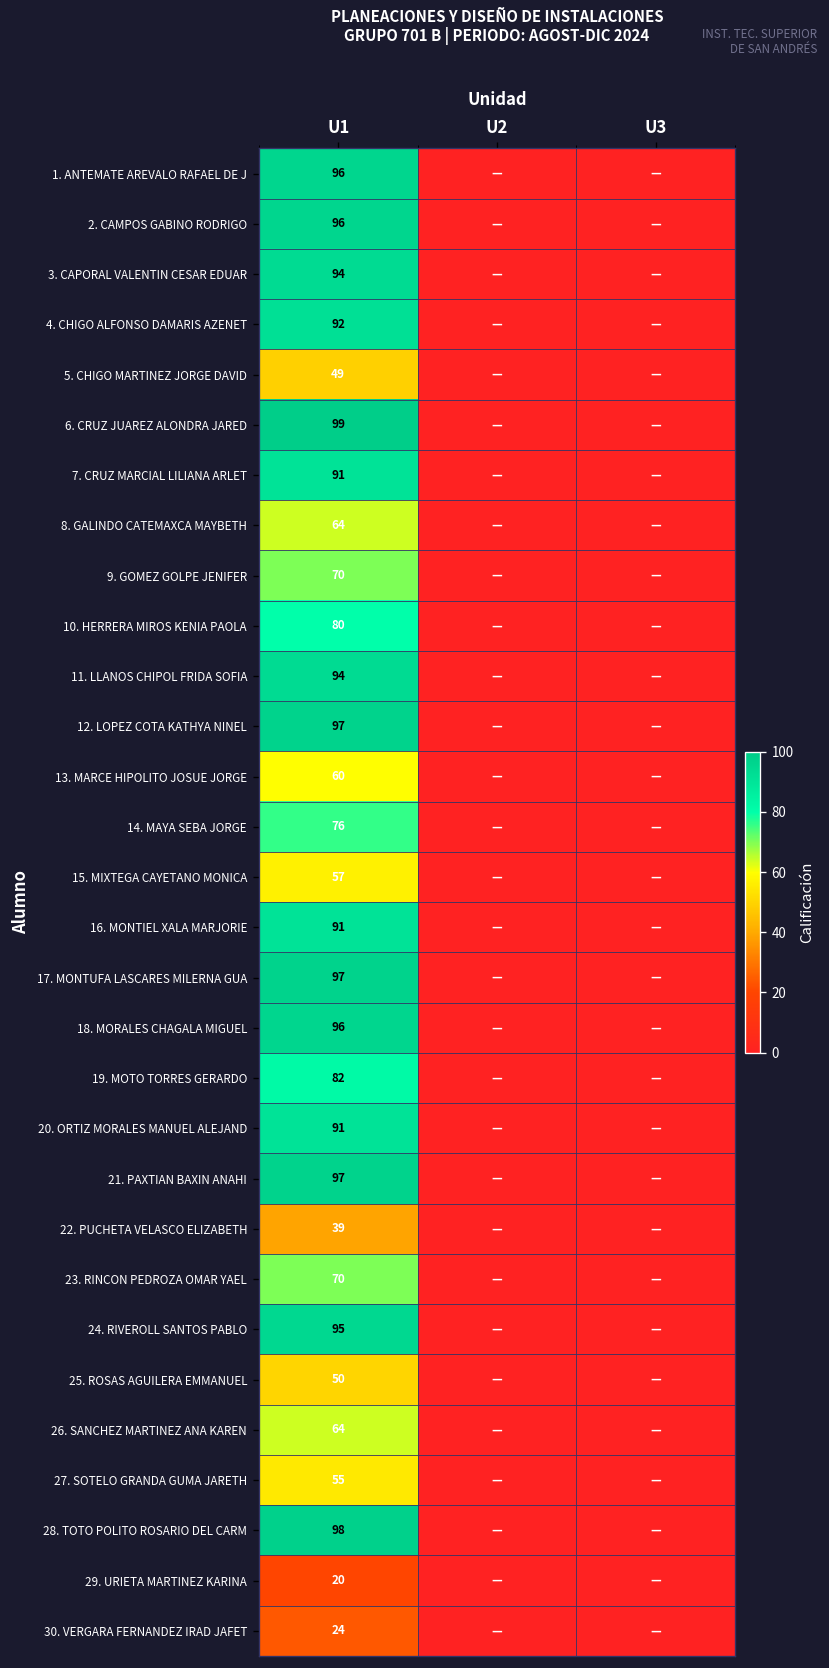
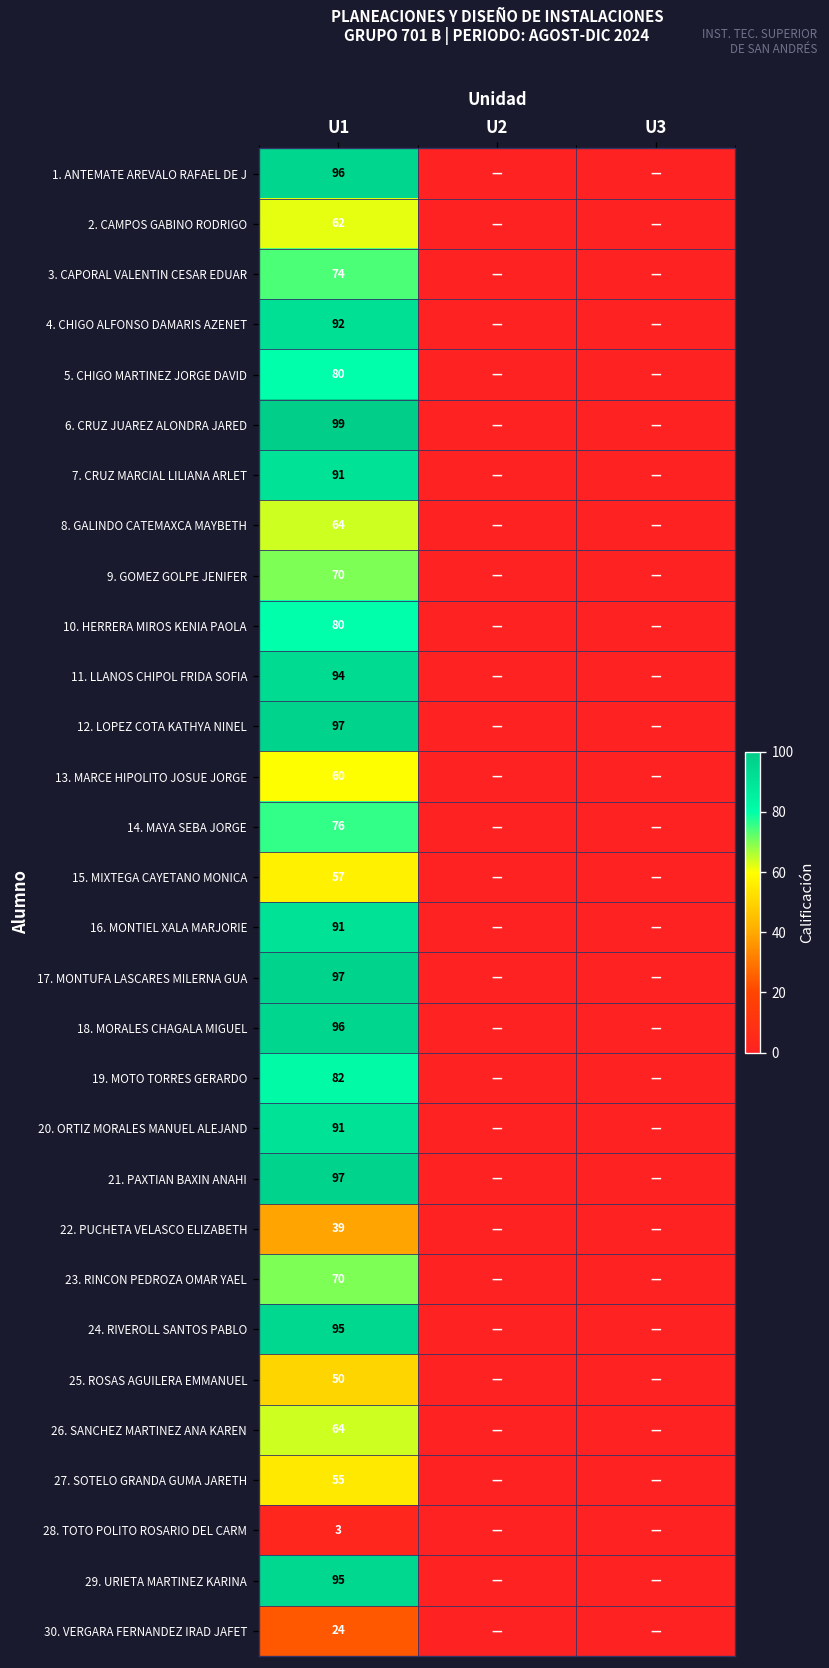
  {
    "1. ANTEMATE AREVALO RAFAEL DE J": {
      "U1": 96
    },
    "2. CAMPOS GABINO RODRIGO": {
-     "U1": 96
+     "U1": 62
    },
    "3. CAPORAL VALENTIN CESAR EDUAR": {
-     "U1": 94
+     "U1": 74
    },
    "4. CHIGO ALFONSO DAMARIS AZENET": {
      "U1": 92
    },
    "5. CHIGO MARTINEZ JORGE DAVID": {
-     "U1": 49
+     "U1": 80
    },
    "6. CRUZ JUAREZ ALONDRA JARED": {
      "U1": 99
    },
    "7. CRUZ MARCIAL LILIANA ARLET": {
      "U1": 91
    },
    "8. GALINDO CATEMAXCA MAYBETH": {
      "U1": 64
    },
    "9. GOMEZ GOLPE JENIFER": {
      "U1": 70
    },
    "10. HERRERA MIROS KENIA PAOLA": {
      "U1": 80
    },
    "11. LLANOS CHIPOL FRIDA SOFIA": {
      "U1": 94
    },
    "12. LOPEZ COTA KATHYA NINEL": {
      "U1": 97
    },
    "13. MARCE HIPOLITO JOSUE JORGE": {
      "U1": 60
    },
    "14. MAYA SEBA JORGE": {
      "U1": 76
    },
    "15. MIXTEGA CAYETANO MONICA": {
      "U1": 57
    },
    "16. MONTIEL XALA MARJORIE": {
      "U1": 91
    },
    "17. MONTUFA LASCARES MILERNA GUA": {
      "U1": 97
    },
    "18. MORALES CHAGALA MIGUEL": {
      "U1": 96
    },
    "19. MOTO TORRES GERARDO": {
      "U1": 82
    },
    "20. ORTIZ MORALES MANUEL ALEJAND": {
      "U1": 91
    },
    "21. PAXTIAN BAXIN ANAHI": {
      "U1": 97
    },
    "22. PUCHETA VELASCO ELIZABETH": {
      "U1": 39
    },
    "23. RINCON PEDROZA OMAR YAEL": {
      "U1": 70
    },
    "24. RIVEROLL SANTOS PABLO": {
      "U1": 95
    },
    "25. ROSAS AGUILERA EMMANUEL": {
      "U1": 50
    },
    "26. SANCHEZ MARTINEZ ANA KAREN": {
      "U1": 64
    },
    "27. SOTELO GRANDA GUMA JARETH": {
      "U1": 55
    },
    "28. TOTO POLITO ROSARIO DEL CARM": {
-     "U1": 98
+     "U1": 3
    },
    "29. URIETA MARTINEZ KARINA": {
-     "U1": 20
+     "U1": 95
    },
    "30. VERGARA FERNANDEZ IRAD JAFET": {
      "U1": 24
    }
  }
